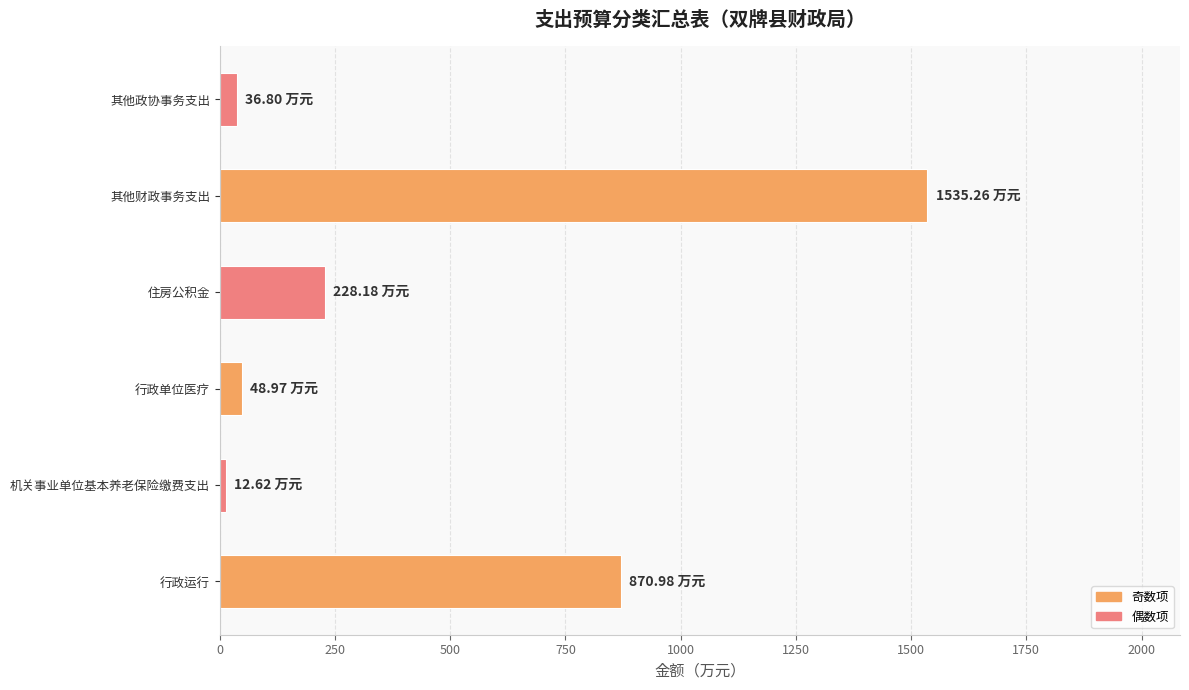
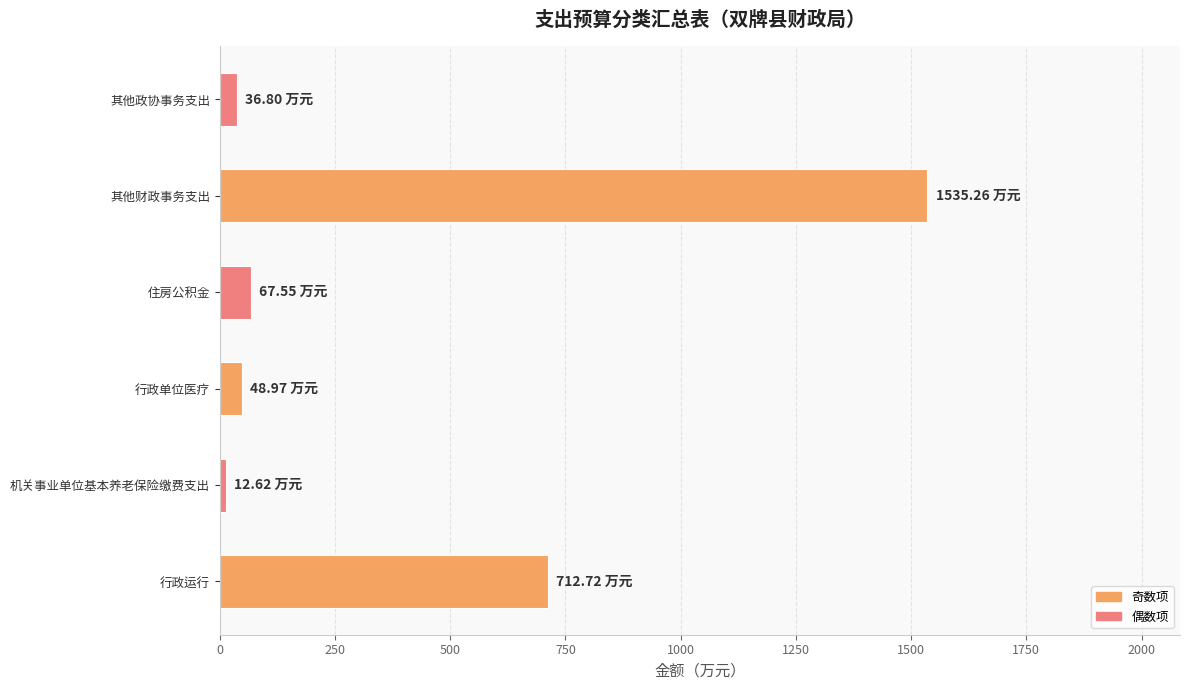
  {
    "其他政协事务支出": 36.80,
    "其他财政事务支出": 1535.26,
-   "住房公积金": 228.18,
+   "住房公积金": 67.55,
    "行政单位医疗": 48.97,
    "机关事业单位基本养老保险缴费支出": 12.62,
-   "行政运行": 870.98
+   "行政运行": 712.72
  }
